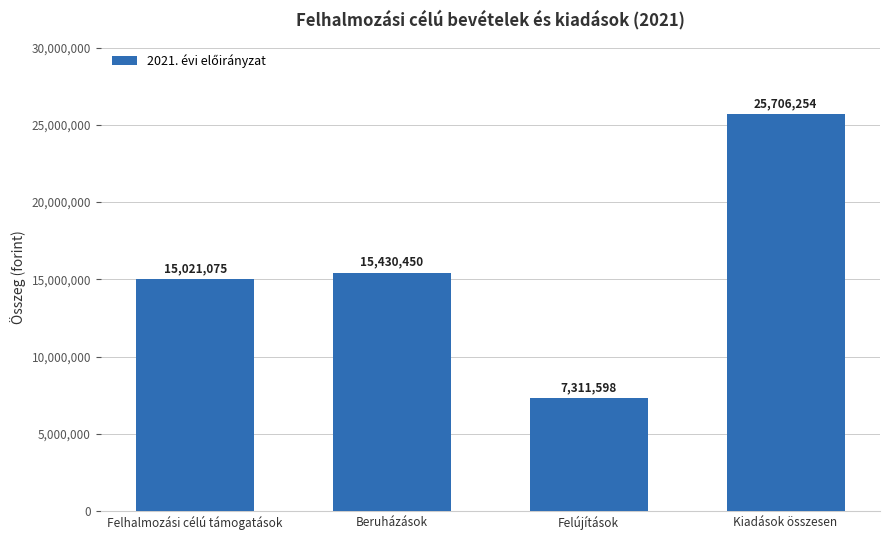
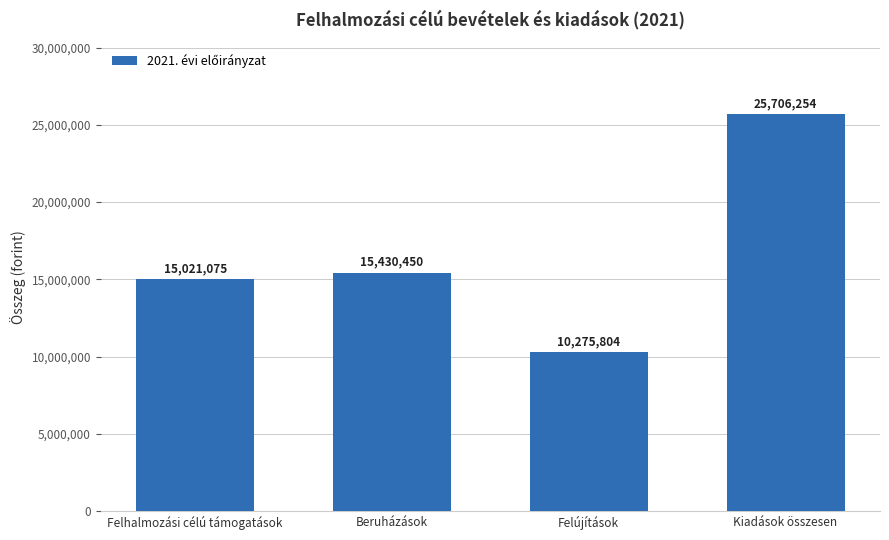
  {
    "Felhalmozási célú támogatások": "15,021,075",
    "Beruházások": "15,430,450",
-   "Felújítások": "7,311,598",
+   "Felújítások": "10,275,804",
    "Kiadások összesen": "25,706,254"
  }
